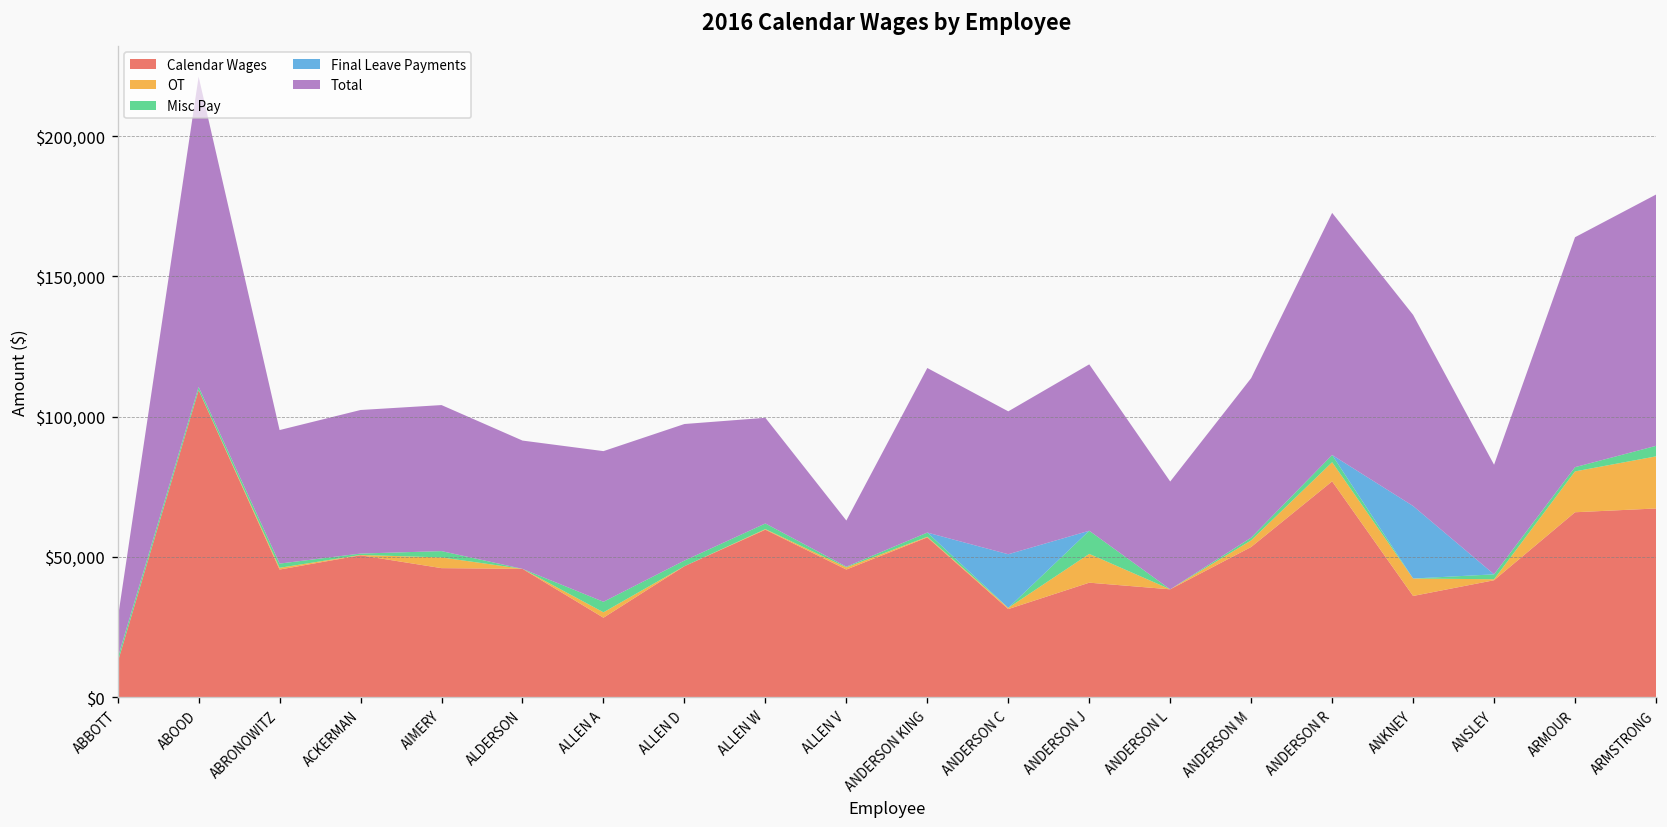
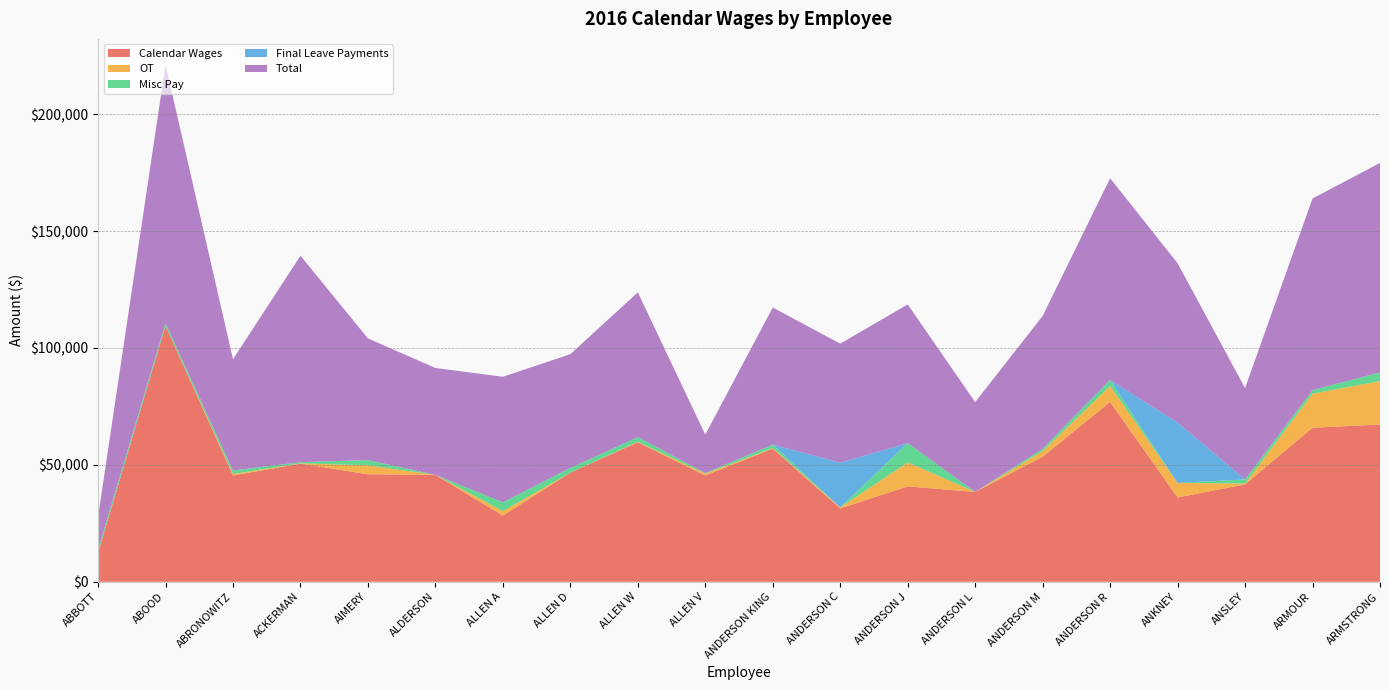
  {
    "Calendar Wages": {
      "AIMERY": "$46,000",
      "ALLEN A": "$28,000",
      "ANDERSON J": "$41,000",
      "ANDERSON M": "$54,000",
      "ANDERSON R": "$77,000",
      "ANKNEY": "$36,000",
      "ARMOUR": "$66,000",
      "ARMSTRONG": "$67,000"
    },
    "OT": {
      "AIMERY": "$4,000",
      "ALLEN A": "$2,000",
      "ANDERSON J": "$10,000",
      "ANDERSON R": "$7,000",
      "ARMOUR": "$15,000",
      "ARMSTRONG": "$19,000"
    },
    "Final Leave Payments": {
      "ANDERSON C": "$19,000",
      "ANKNEY": "$26,000"
    },
    "Total": {
      "ABBOTT": "$14,000",
      "ABRONOWITZ": "$48,000",
-     "ACKERMAN": "$51,000",
+     "ACKERMAN": "$88,000",
      "AIMERY": "$52,000",
      "ALDERSON": "$46,000",
      "ALLEN A": "$54,000",
      "ALLEN D": "$49,000",
-     "ALLEN W": "$38,000",
+     "ALLEN W": "$62,000",
      "ALLEN V": "$16,000",
      "ANDERSON KING": "$59,000",
      "ANDERSON C": "$51,000",
      "ANDERSON J": "$59,000",
      "ANDERSON L": "$38,000",
      "ANDERSON M": "$57,000",
      "ANDERSON R": "$86,000",
      "ANKNEY": "$68,000",
      "ANSLEY": "$39,000",
      "ARMOUR": "$82,000",
      "ARMSTRONG": "$90,000"
    }
  }
